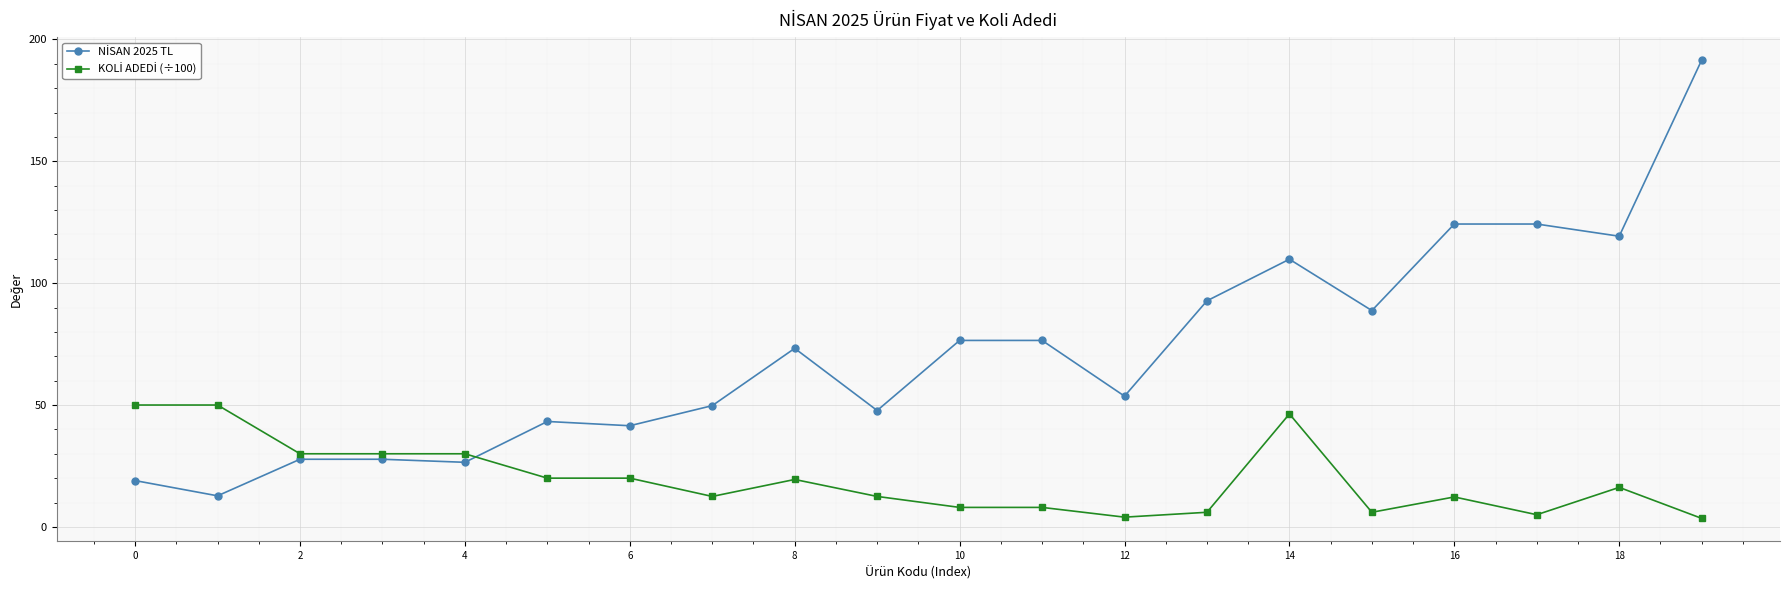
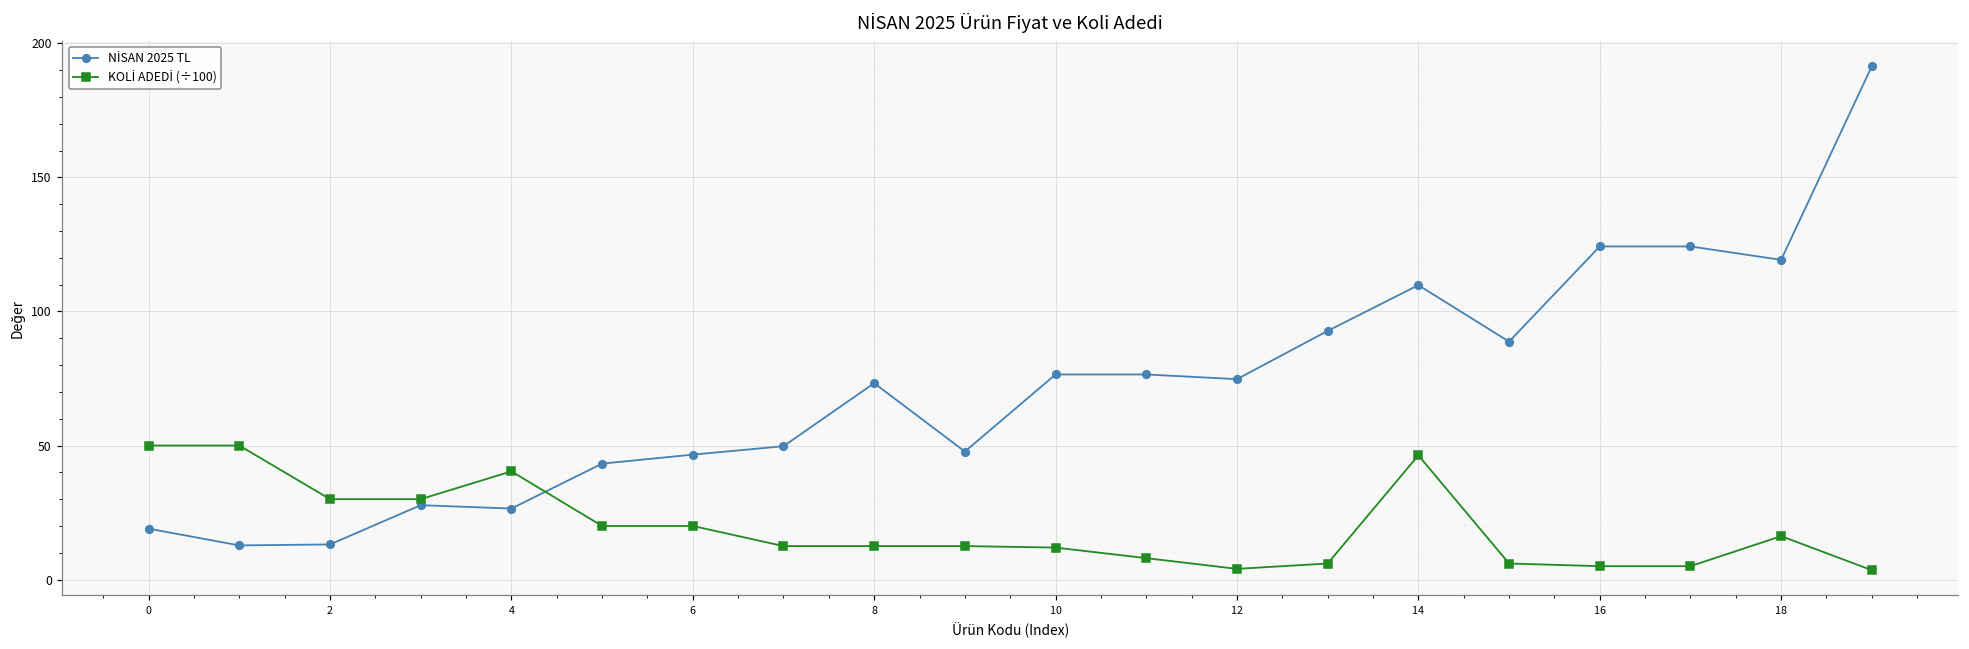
  {
    "NİSAN 2025 TL": {
      "0": 19,
-     "2": 28,
+     "2": 13,
      "4": 27,
-     "6": 42,
+     "6": 47,
      "8": 73,
      "10": 77,
-     "12": 54,
+     "12": 75,
      "14": 110,
      "16": 124,
      "18": 119
    },
    "KOLİ ADEDİ (÷100)": {
      "0": 50,
      "2": 30,
-     "4": 30,
+     "4": 40,
      "6": 20,
-     "8": 19,
-     "10": 8,
+     "8": 13,
+     "10": 12,
      "12": 4,
      "14": 46,
-     "16": 12,
+     "16": 5,
      "18": 16
    }
  }
